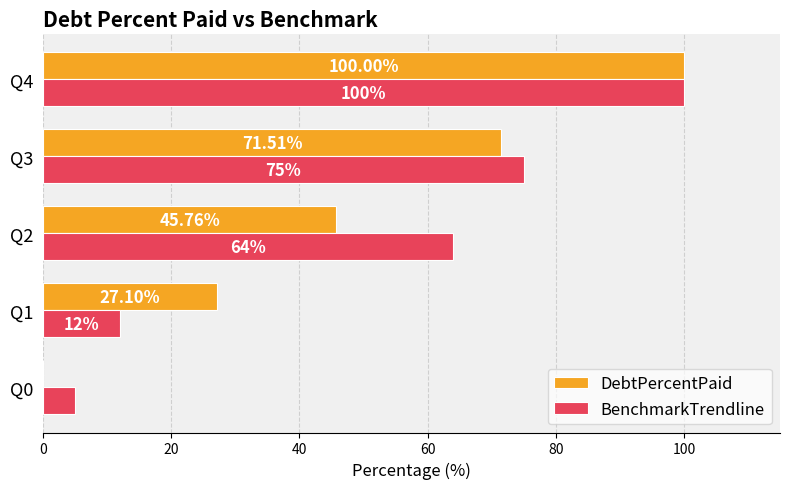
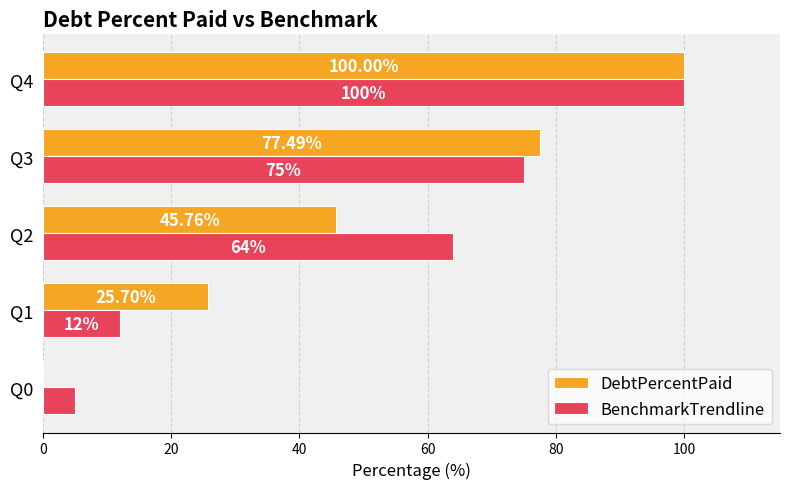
  {
    "DebtPercentPaid": {
      "Q4": "100.00%",
-     "Q3": "71.51%",
+     "Q3": "77.49%",
      "Q2": "45.76%",
-     "Q1": "27.10%"
+     "Q1": "25.70%"
    },
    "BenchmarkTrendline": {
      "Q4": "100%",
      "Q3": "75%",
      "Q2": "64%",
      "Q1": "12%"
    }
  }
